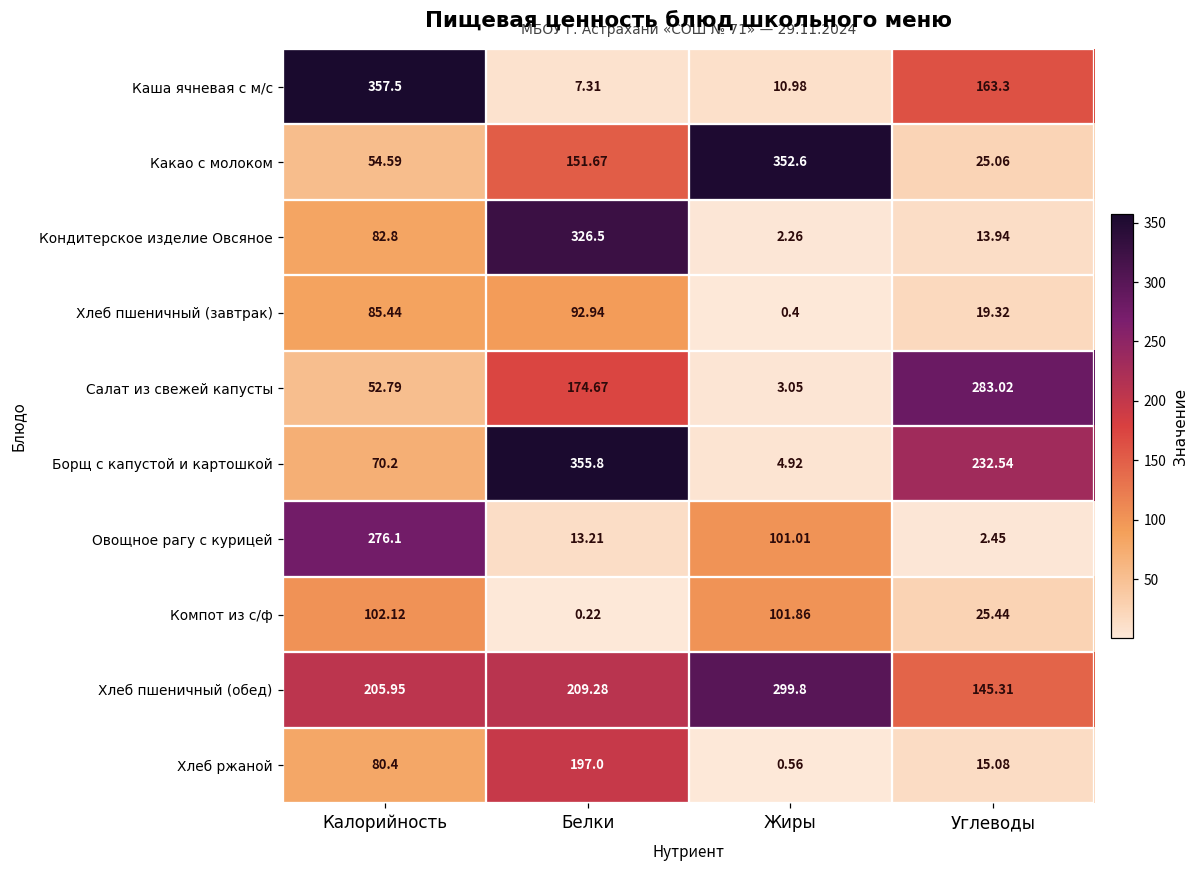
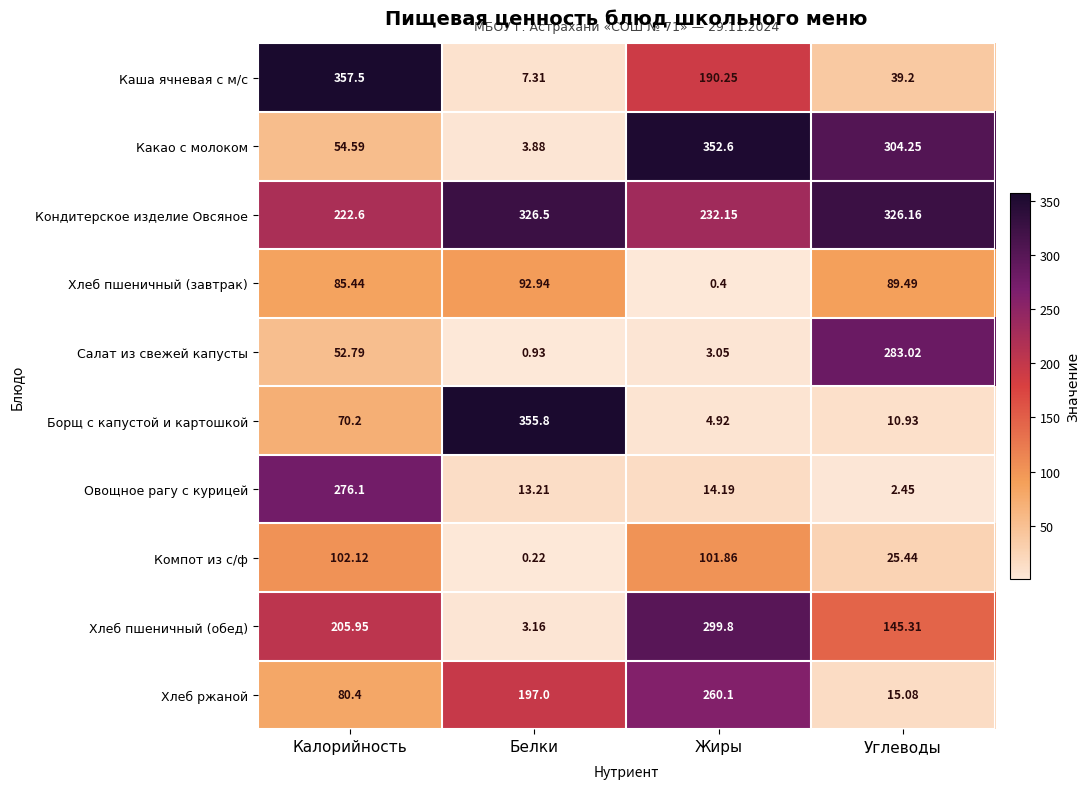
  {
    "Каша ячневая с м/с": {
      "Калорийность": 357.5,
      "Белки": 7.31,
-     "Жиры": 10.98,
-     "Углеводы": 163.3
+     "Жиры": 190.25,
+     "Углеводы": 39.2
    },
    "Какао с молоком": {
      "Калорийность": 54.59,
-     "Белки": 151.67,
+     "Белки": 3.88,
      "Жиры": 352.6,
-     "Углеводы": 25.06
+     "Углеводы": 304.25
    },
    "Кондитерское изделие Овсяное": {
-     "Калорийность": 82.8,
+     "Калорийность": 222.6,
      "Белки": 326.5,
-     "Жиры": 2.26,
-     "Углеводы": 13.94
+     "Жиры": 232.15,
+     "Углеводы": 326.16
    },
    "Хлеб пшеничный (завтрак)": {
      "Калорийность": 85.44,
      "Белки": 92.94,
      "Жиры": 0.4,
-     "Углеводы": 19.32
+     "Углеводы": 89.49
    },
    "Салат из свежей капусты": {
      "Калорийность": 52.79,
-     "Белки": 174.67,
+     "Белки": 0.93,
      "Жиры": 3.05,
      "Углеводы": 283.02
    },
    "Борщ с капустой и картошкой": {
      "Калорийность": 70.2,
      "Белки": 355.8,
      "Жиры": 4.92,
-     "Углеводы": 232.54
+     "Углеводы": 10.93
    },
    "Овощное рагу с курицей": {
      "Калорийность": 276.1,
      "Белки": 13.21,
-     "Жиры": 101.01,
+     "Жиры": 14.19,
      "Углеводы": 2.45
    },
    "Компот из с/ф": {
      "Калорийность": 102.12,
      "Белки": 0.22,
      "Жиры": 101.86,
      "Углеводы": 25.44
    },
    "Хлеб пшеничный (обед)": {
      "Калорийность": 205.95,
-     "Белки": 209.28,
+     "Белки": 3.16,
      "Жиры": 299.8,
      "Углеводы": 145.31
    },
    "Хлеб ржаной": {
      "Калорийность": 80.4,
      "Белки": 197.0,
-     "Жиры": 0.56,
+     "Жиры": 260.1,
      "Углеводы": 15.08
    }
  }
